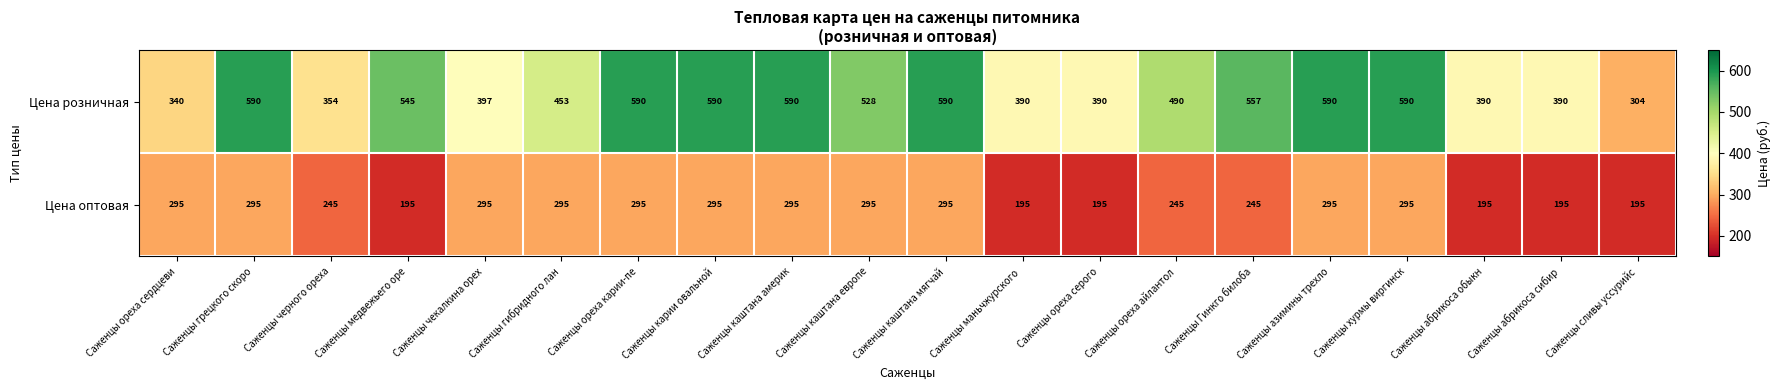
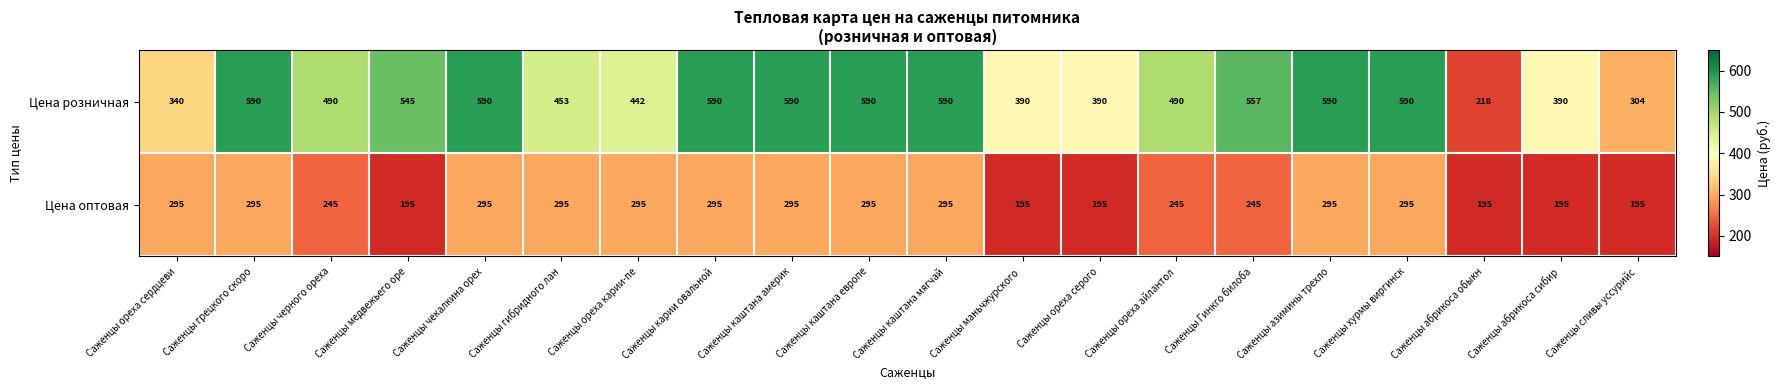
  {
    "Цена розничная": {
      "Cаженцы ореха сердцеви": 340,
      "Саженцы грецкого скоро": 590,
-     "Саженцы черного ореха": 354,
+     "Саженцы черного ореха": 490,
      "Саженцы медвежьего оре": 545,
-     "Саженцы чекалкина орех": 397,
+     "Саженцы чекалкина орех": 590,
      "Саженцы гибридного лан": 453,
-     "Саженцы ореха карии-пе": 590,
+     "Саженцы ореха карии-пе": 442,
      "Саженцы карии овальной": 590,
      "Саженцы каштана америк": 590,
-     "Саженцы каштана европе": 528,
+     "Саженцы каштана европе": 590,
      "Саженцы каштана мягчай": 590,
      "Саженцы маньчжурского": 390,
      "Саженцы ореха серого": 390,
      "Саженцы ореха айлантол": 490,
      "Саженцы Гинкго билоба": 557,
      "Саженцы азимины трехло": 590,
      "Саженцы хурмы виргинск": 590,
-     "Саженцы абрикоса обыкн": 390,
+     "Саженцы абрикоса обыкн": 218,
      "Саженцы абрикоса сибир": 390,
      "Саженцы сливы уссурийс": 304
    },
    "Цена оптовая": {
      "Cаженцы ореха сердцеви": 295,
      "Саженцы грецкого скоро": 295,
      "Саженцы черного ореха": 245,
      "Саженцы медвежьего оре": 195,
      "Саженцы чекалкина орех": 295,
      "Саженцы гибридного лан": 295,
      "Саженцы ореха карии-пе": 295,
      "Саженцы карии овальной": 295,
      "Саженцы каштана америк": 295,
      "Саженцы каштана европе": 295,
      "Саженцы каштана мягчай": 295,
      "Саженцы маньчжурского": 195,
      "Саженцы ореха серого": 195,
      "Саженцы ореха айлантол": 245,
      "Саженцы Гинкго билоба": 245,
      "Саженцы азимины трехло": 295,
      "Саженцы хурмы виргинск": 295,
      "Саженцы абрикоса обыкн": 195,
      "Саженцы абрикоса сибир": 195,
      "Саженцы сливы уссурийс": 195
    }
  }
